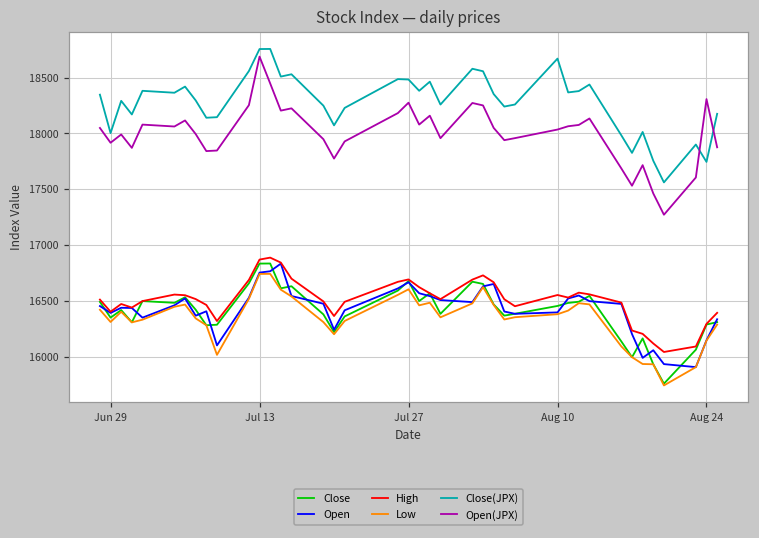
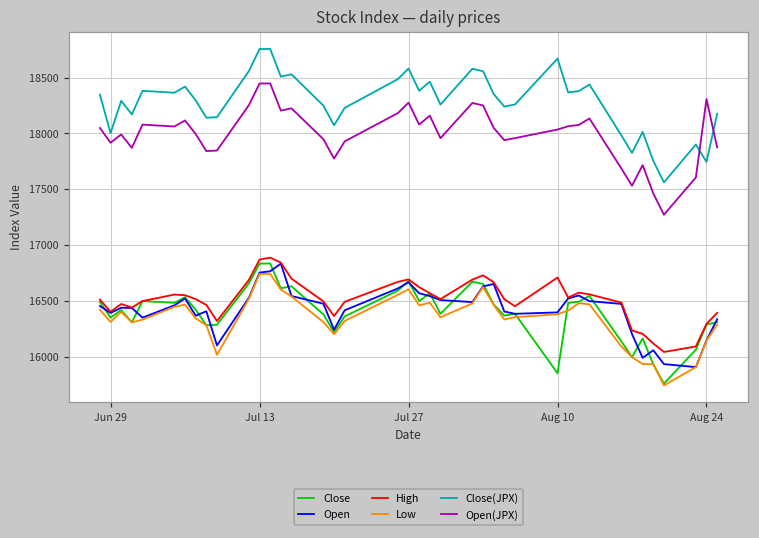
  {
    "Close": {
      "Jun 29": 16350,
      "Jul 13": 16830,
-     "Aug 10": 16450
+     "Aug 10": 15850
    },
    "High": {
      "Jul 13": 16870,
-     "Aug 10": 16550
+     "Aug 10": 16710
    },
    "Low": {
      "Jun 29": 16310,
      "Jul 27": 16600
    },
    "Close(JPX)": {
      "Jun 29": 18000,
      "Jul 13": 18760,
-     "Jul 27": 18480,
+     "Jul 27": 18580,
      "Aug 10": 18670,
      "Aug 24": 17750
    },
    "Open(JPX)": {
      "Jun 29": 17920,
-     "Jul 13": 18690,
+     "Jul 13": 18450,
      "Jul 27": 18280,
      "Aug 10": 18040,
      "Aug 24": 18310
    }
  }
